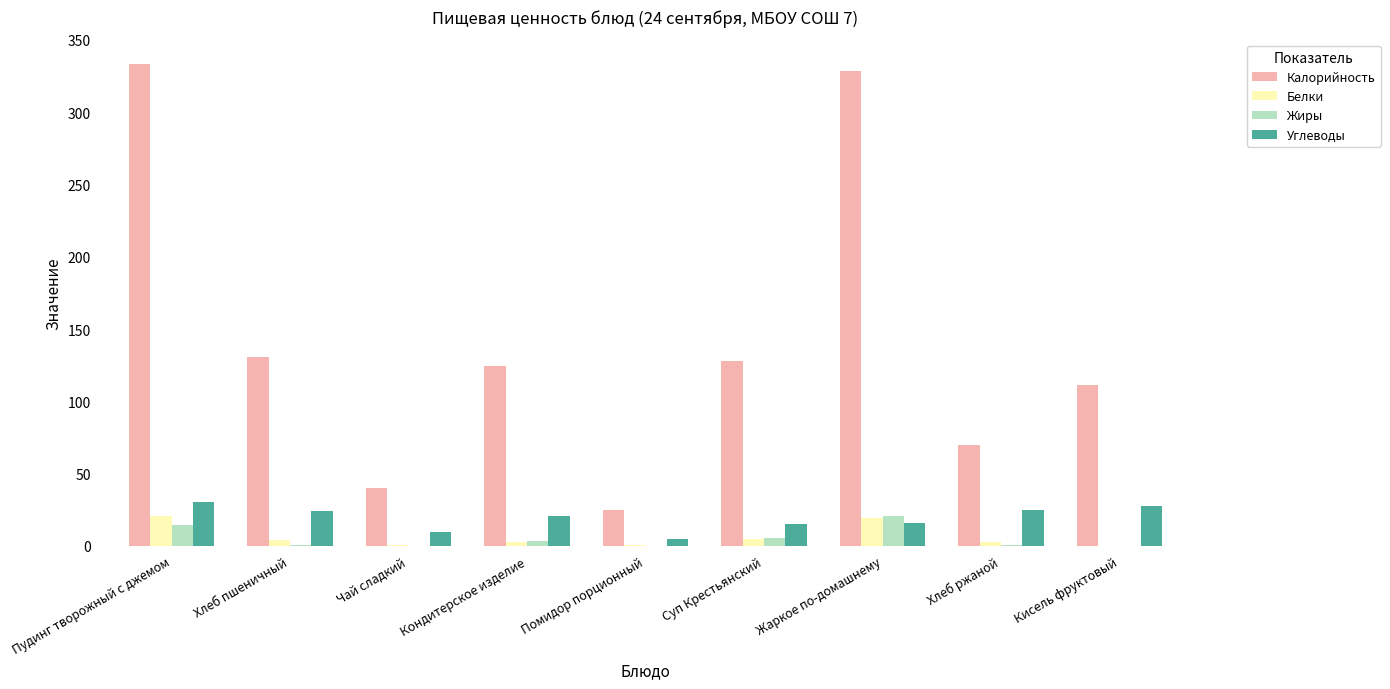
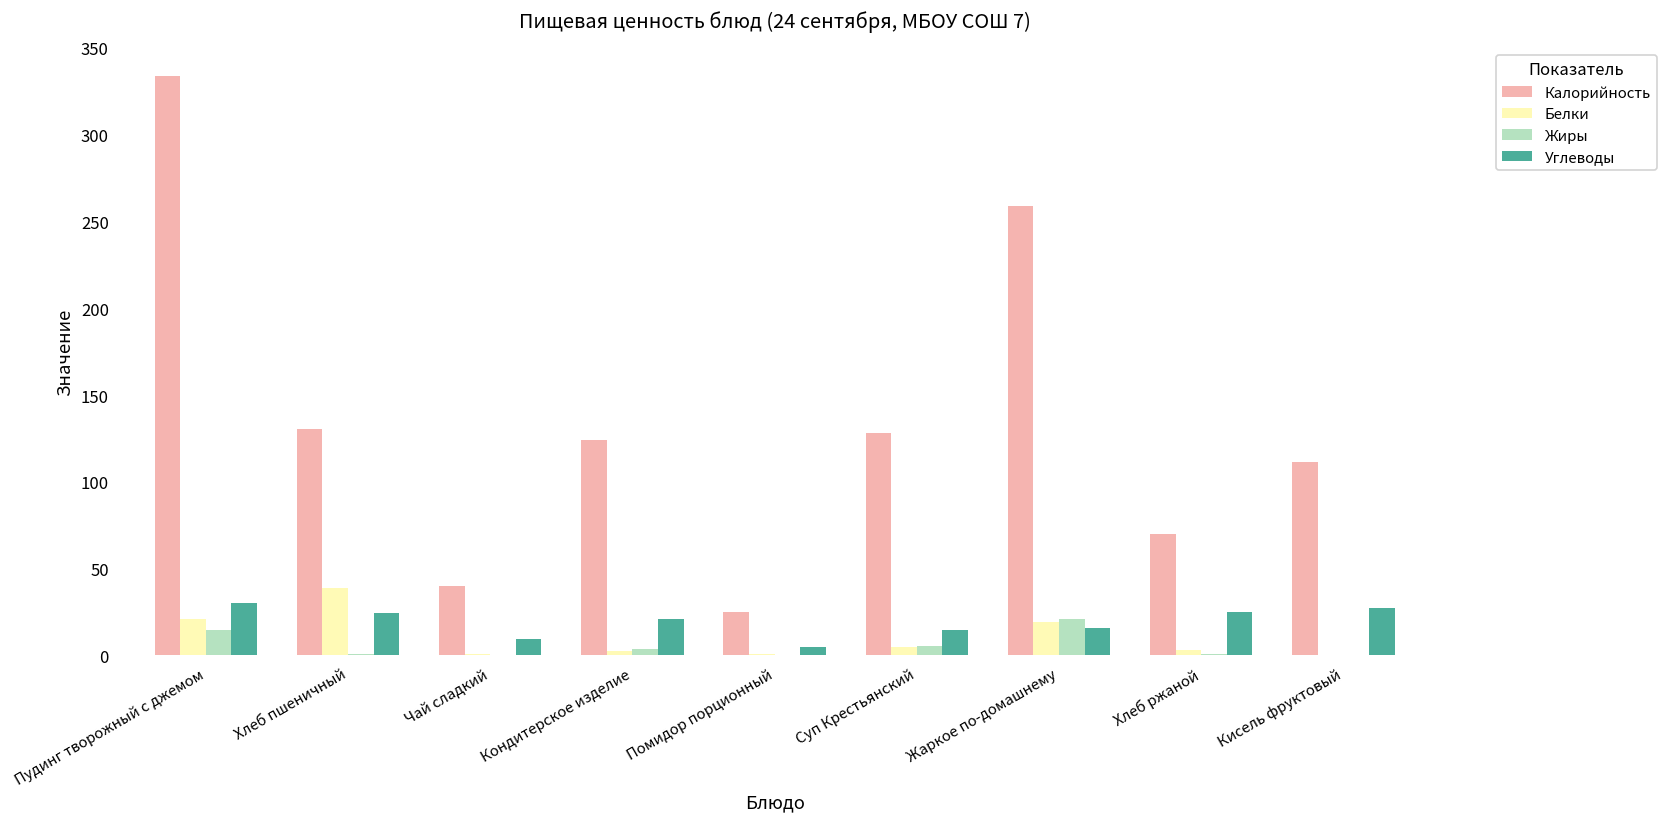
  {
    "Калорийность": {
      "Пудинг творожный с джемом": 334,
      "Хлеб пшеничный": 131,
      "Чай сладкий": 40,
      "Кондитерское изделие": 124,
      "Помидор порционный": 25,
      "Суп Крестьянский": 128,
-     "Жаркое по-домашнему": 328,
+     "Жаркое по-домашнему": 259,
      "Хлеб ржаной": 70,
      "Кисель фруктовый": 111
    },
    "Белки": {
      "Пудинг творожный с джемом": 21,
-     "Хлеб пшеничный": 4,
+     "Хлеб пшеничный": 39,
      "Кондитерское изделие": 3,
      "Суп Крестьянский": 5,
      "Жаркое по-домашнему": 19,
      "Хлеб ржаной": 3
    },
    "Жиры": {
      "Пудинг творожный с джемом": 14,
      "Чай сладкий": 0,
      "Кондитерское изделие": 3,
      "Суп Крестьянский": 5,
      "Жаркое по-домашнему": 21
    },
    "Углеводы": {
      "Пудинг творожный с джемом": 30,
      "Хлеб пшеничный": 24,
      "Чай сладкий": 9,
      "Кондитерское изделие": 21,
      "Помидор порционный": 5,
      "Суп Крестьянский": 15,
      "Жаркое по-домашнему": 16,
      "Хлеб ржаной": 25,
      "Кисель фруктовый": 28
    }
  }
